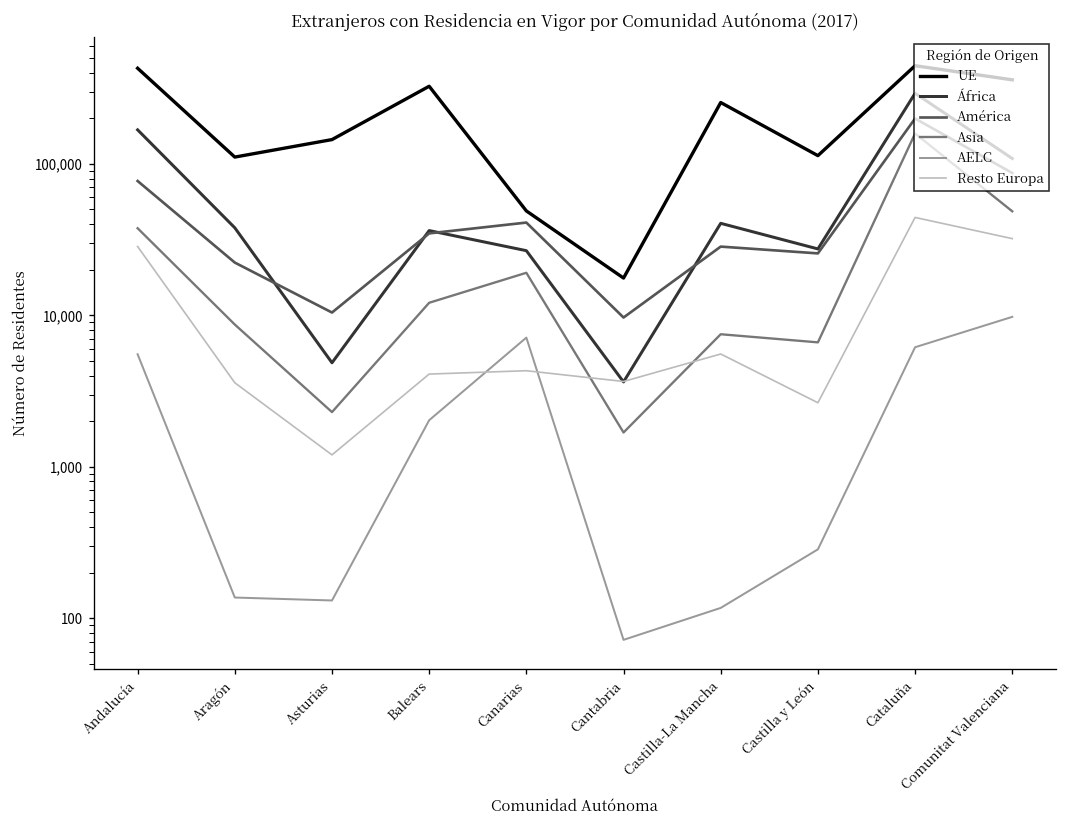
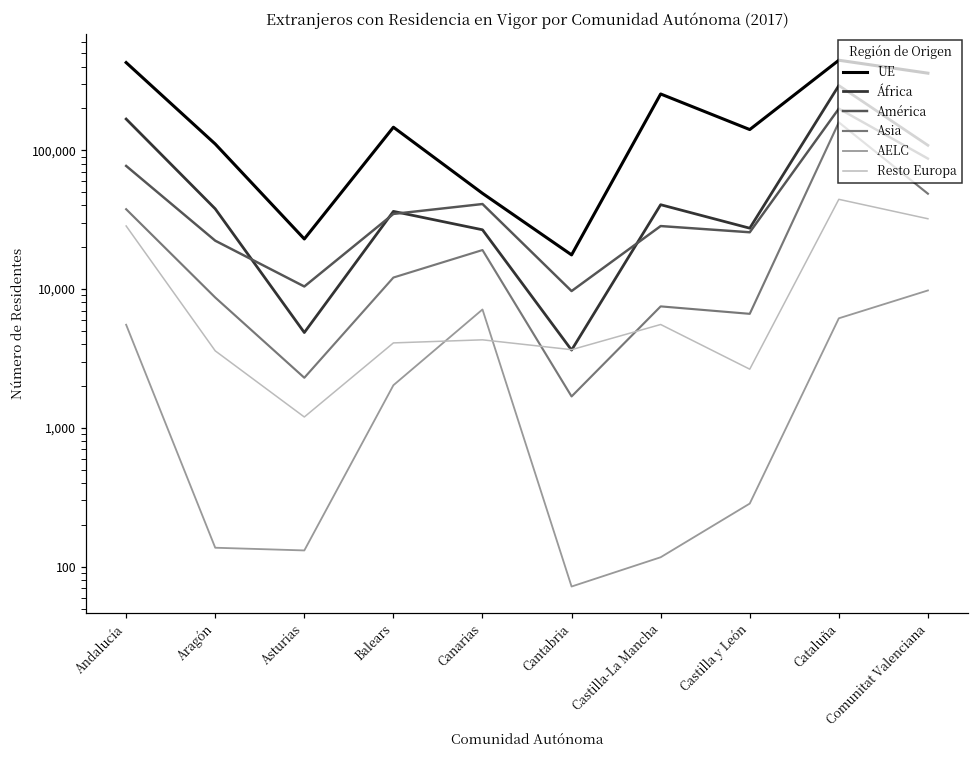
  {
    "UE": {
      "Andalucía": "430,000",
      "Aragón": "110,000",
-     "Asturias": "140,000",
-     "Balears": "330,000",
+     "Asturias": "23,000",
+     "Balears": "150,000",
      "Canarias": "49,000",
      "Cantabria": "18,000",
      "Castilla-La Mancha": "250,000",
-     "Castilla y León": "110,000"
+     "Castilla y León": "140,000"
    }
  }
